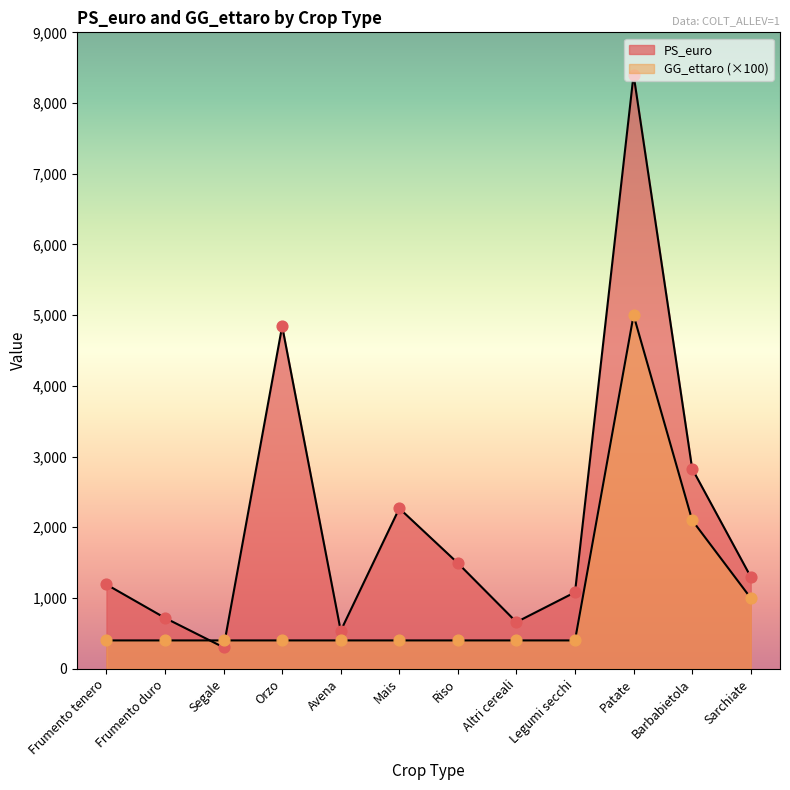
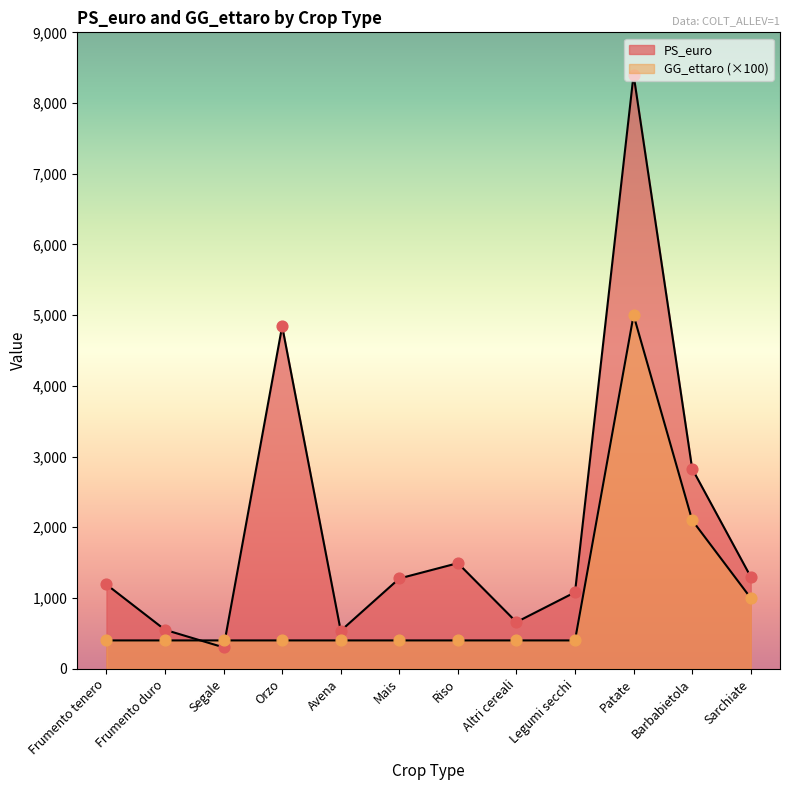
  {
    "PS_euro": {
      "Frumento tenero": "1,200",
-     "Frumento duro": "700",
+     "Frumento duro": "600",
      "Segale": "300",
      "Orzo": "4,800",
      "Avena": "500",
-     "Mais": "2,300",
+     "Mais": "1,300",
      "Riso": "1,500",
      "Altri cereali": "700",
      "Legumi secchi": "1,100",
      "Barbabietola": "2,800",
      "Sarchiate": "1,300"
    },
    "GG_ettaro (×100)": {
      "Frumento tenero": "400",
      "Frumento duro": "400",
      "Segale": "400",
      "Orzo": "400",
      "Avena": "400",
      "Mais": "400",
      "Riso": "400",
      "Altri cereali": "400",
      "Legumi secchi": "400",
      "Patate": "5,000",
      "Barbabietola": "2,100",
      "Sarchiate": "1,000"
    }
  }
